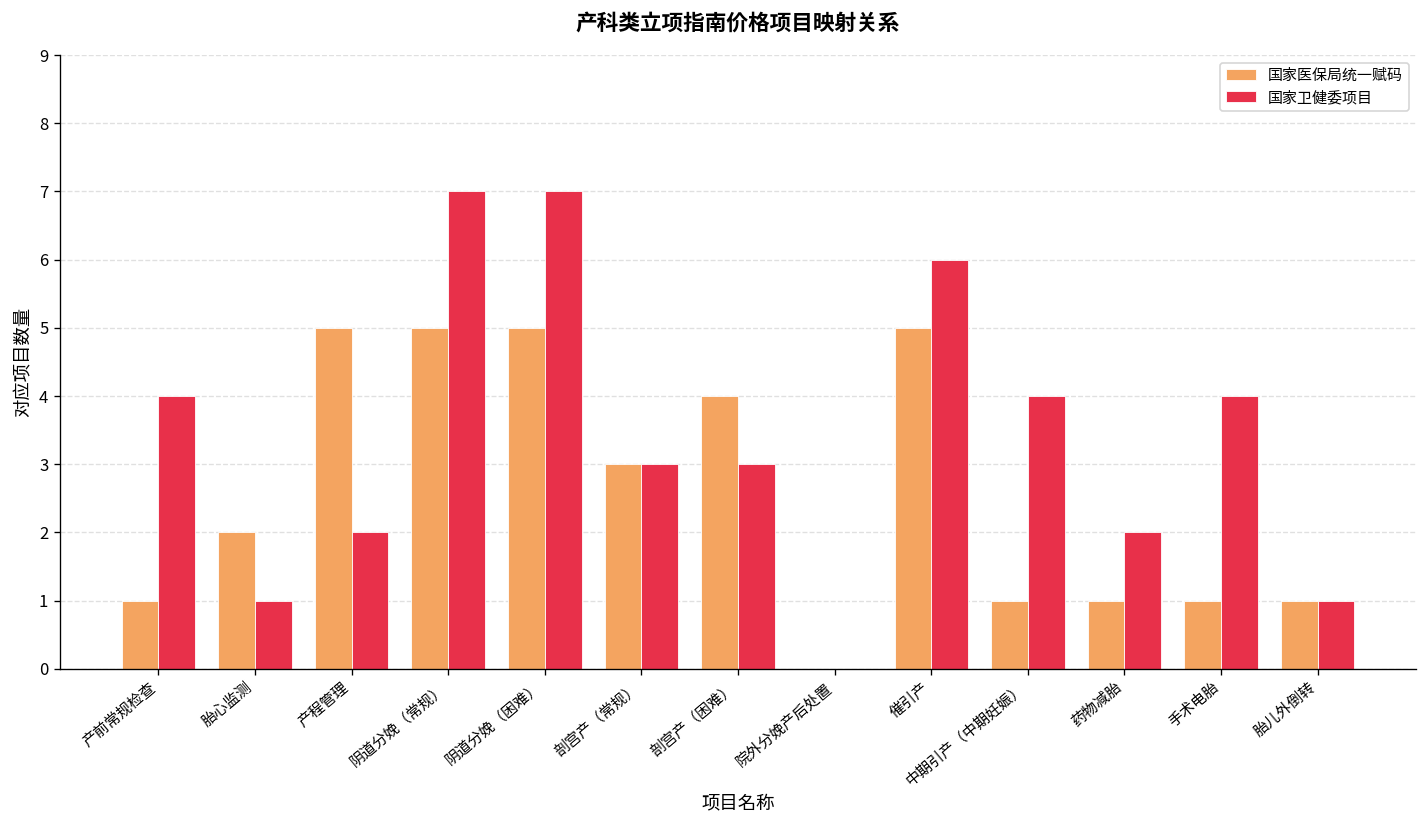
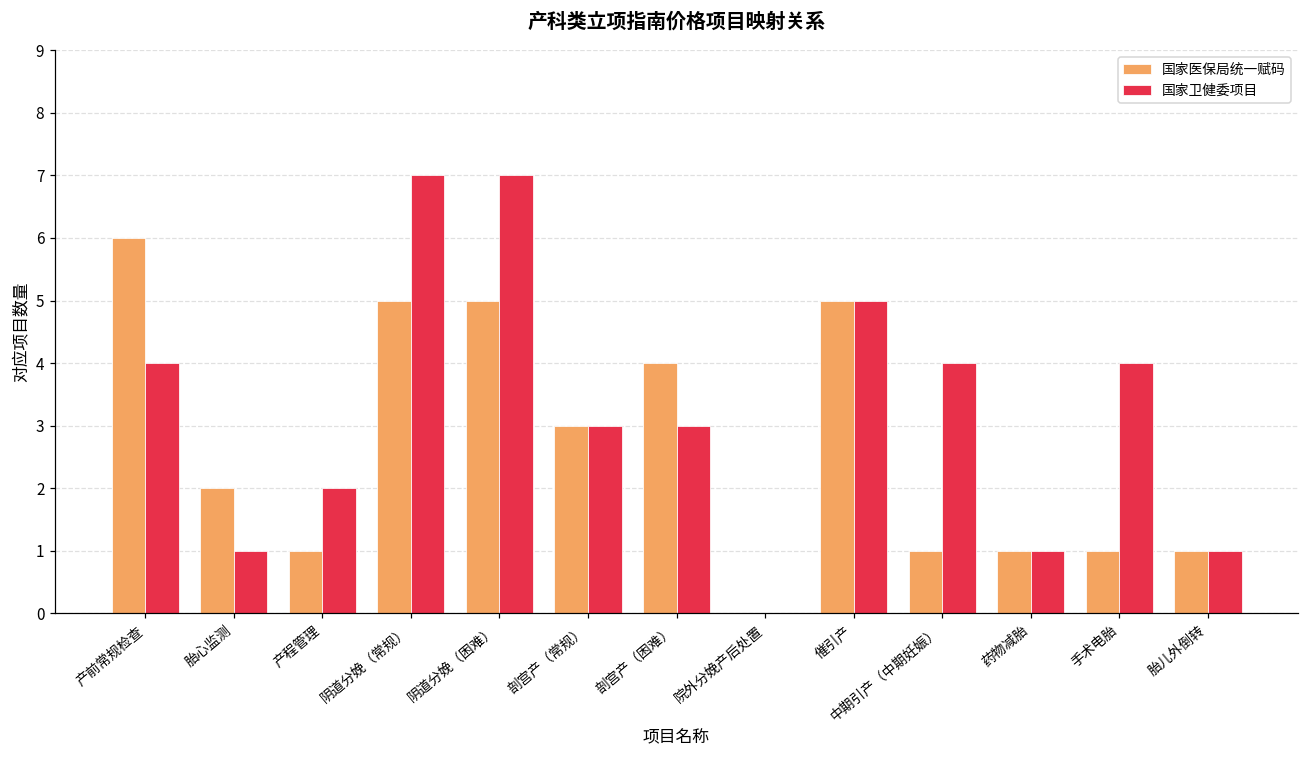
  {
    "国家医保局统一赋码": {
-     "产前常规检查": 1,
+     "产前常规检查": 6,
      "胎心监测": 2,
-     "产程管理": 5,
+     "产程管理": 1,
      "阴道分娩（常规）": 5,
      "阴道分娩（困难）": 5,
      "剖宫产（常规）": 3,
      "剖宫产（困难）": 4,
      "院外分娩产后处置": 0,
      "催引产": 5,
      "中期引产（中期妊娠）": 1,
      "药物减胎": 1,
      "手术电胎": 1,
      "胎儿外倒转": 1
    },
    "国家卫健委项目": {
      "产前常规检查": 4,
      "胎心监测": 1,
      "产程管理": 2,
      "阴道分娩（常规）": 7,
      "阴道分娩（困难）": 7,
      "剖宫产（常规）": 3,
      "剖宫产（困难）": 3,
      "院外分娩产后处置": 0,
-     "催引产": 6,
+     "催引产": 5,
      "中期引产（中期妊娠）": 4,
-     "药物减胎": 2,
+     "药物减胎": 1,
      "手术电胎": 4,
      "胎儿外倒转": 1
    }
  }
